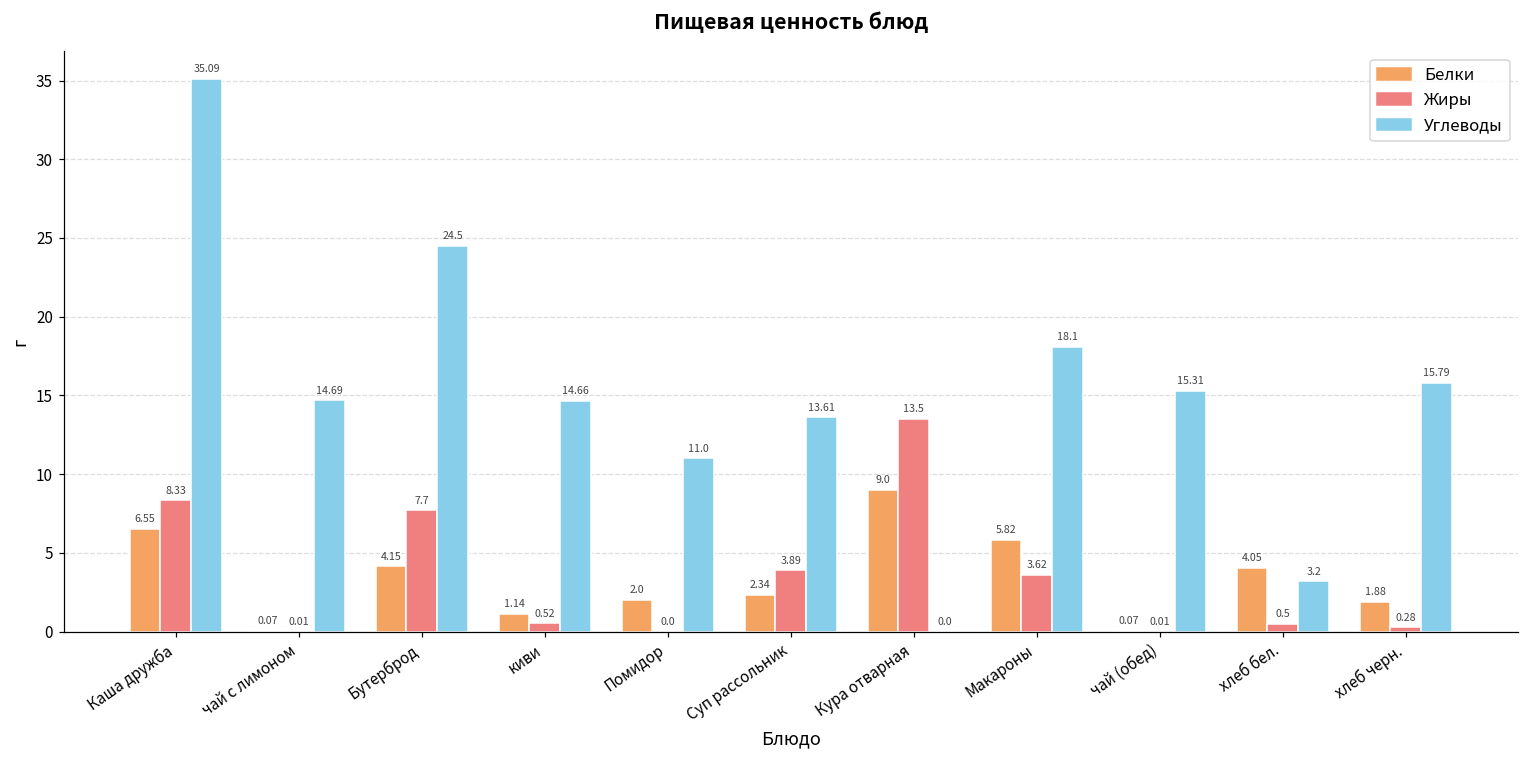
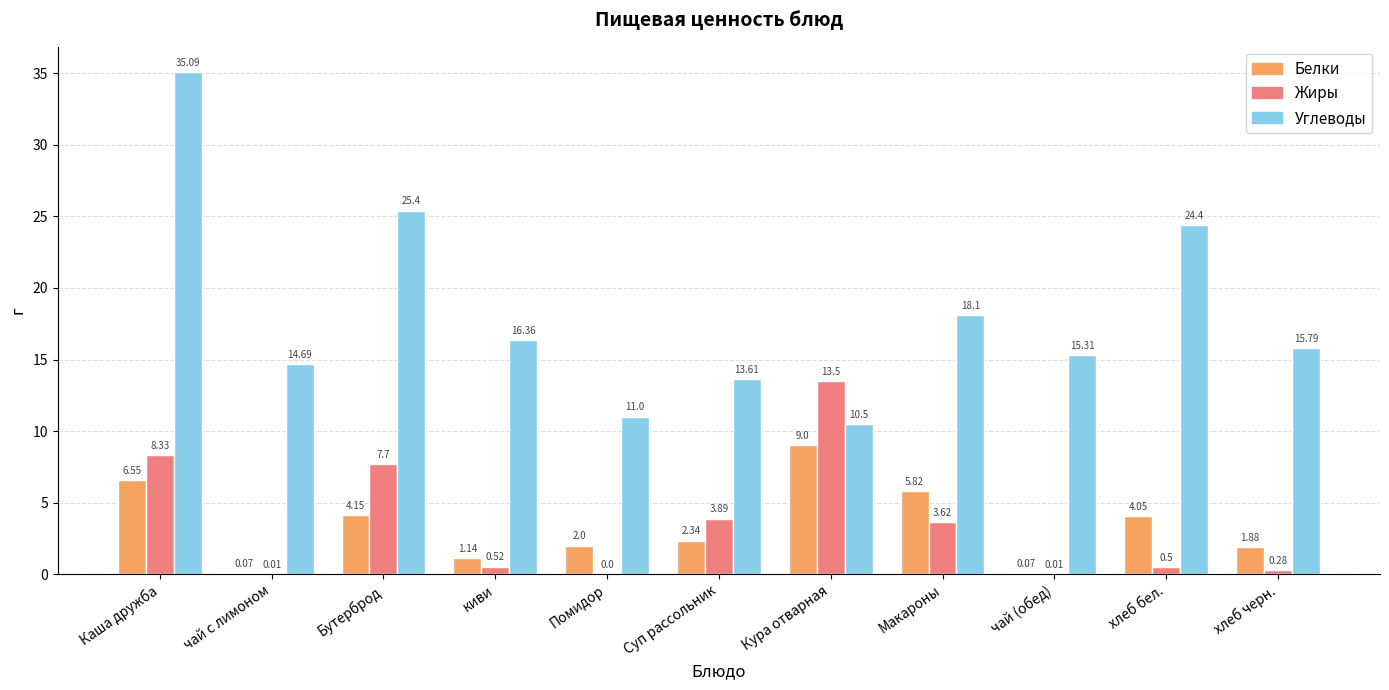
  {
    "Углеводы": {
      "Каша дружба": 35.09,
      "чай с лимоном": 14.69,
-     "Бутерброд": 24.5,
-     "киви": 14.66,
+     "Бутерброд": 25.4,
+     "киви": 16.36,
      "Помидор": 11.0,
      "Суп рассольник": 13.61,
-     "Кура отварная": 0.0,
+     "Кура отварная": 10.5,
      "Макароны": 18.1,
      "чай (обед)": 15.31,
-     "хлеб бел.": 3.2,
+     "хлеб бел.": 24.4,
      "хлеб черн.": 15.79
    }
  }
